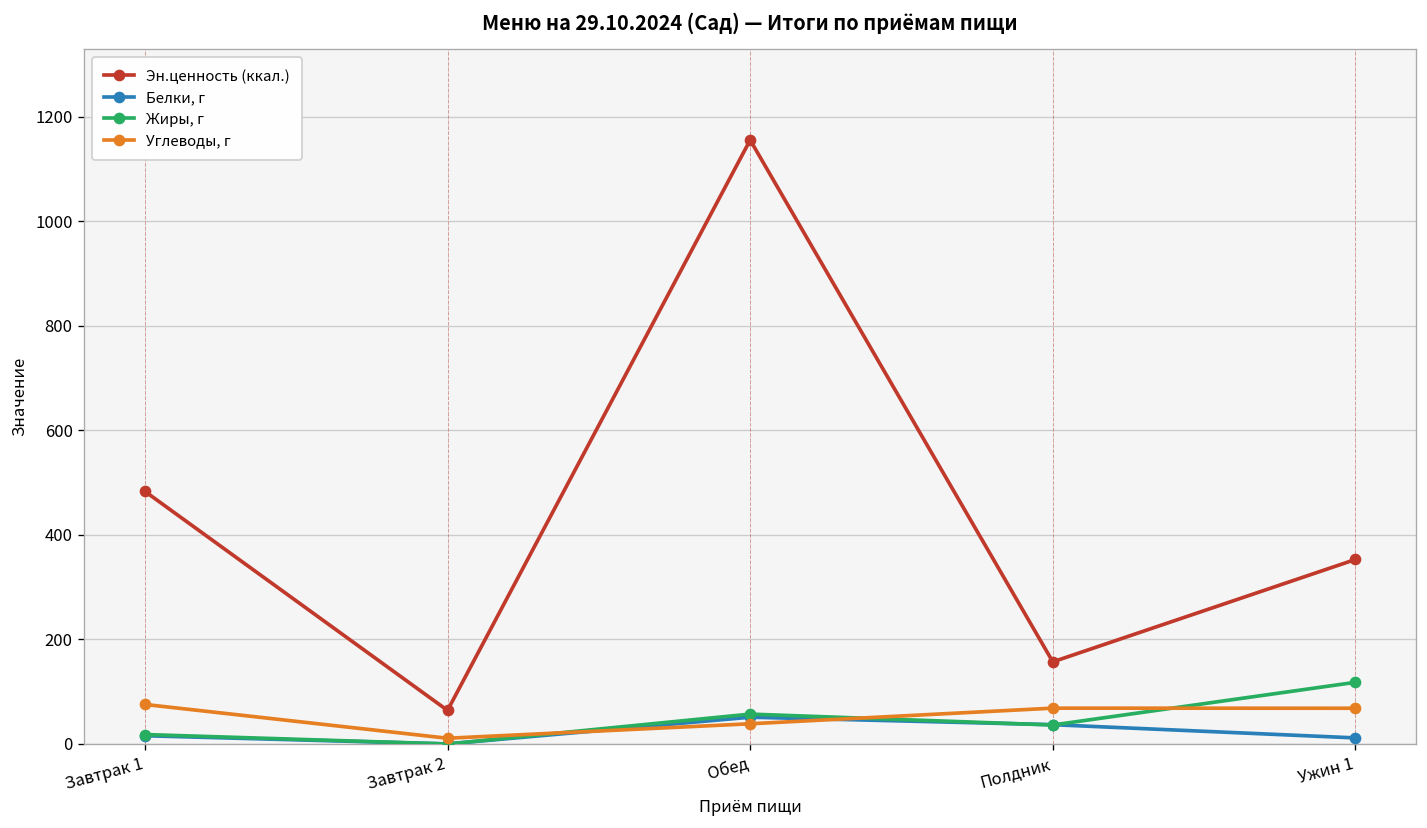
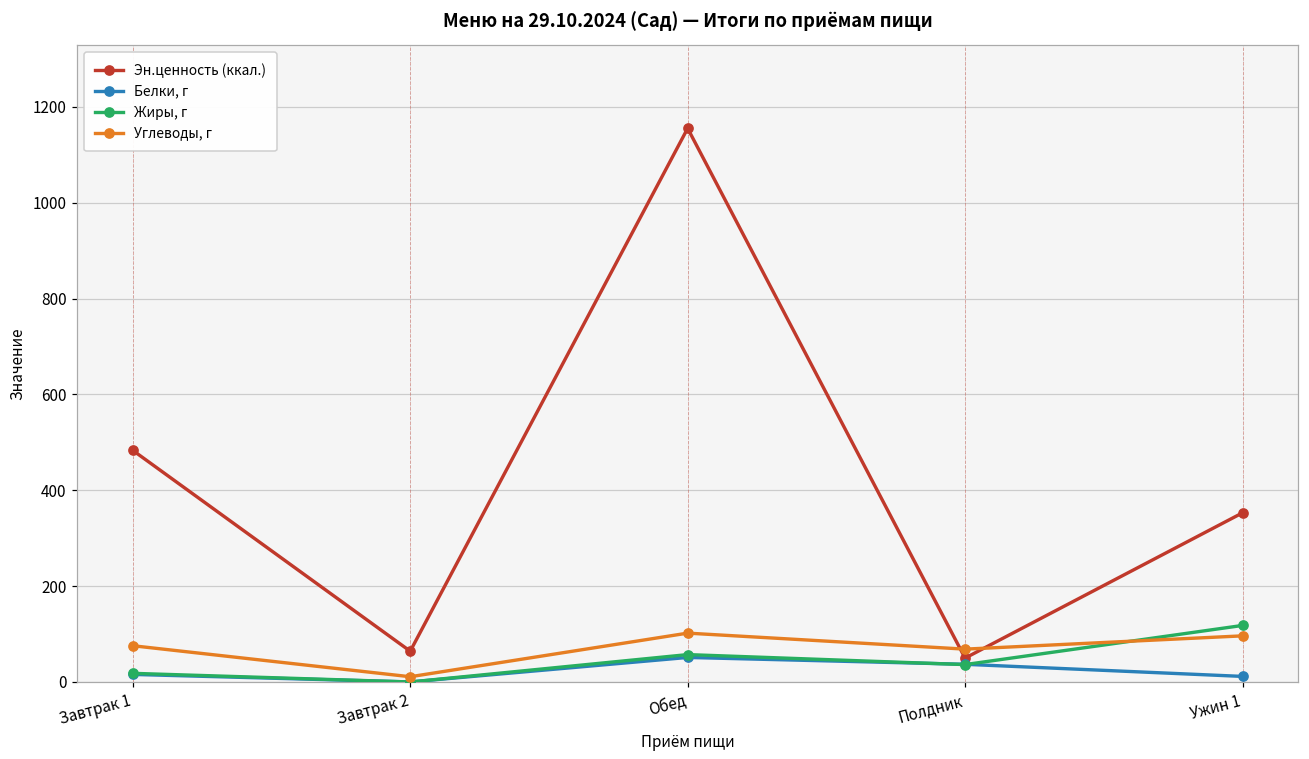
  {
    "Эн.ценность (ккал.)": {
      "Завтрак 1": 480,
      "Завтрак 2": 60,
      "Обед": 1160,
-     "Полдник": 160,
+     "Полдник": 50,
      "Ужин 1": 350
    },
    "Белки, г": {
      "Обед": 50,
      "Ужин 1": 10
    },
    "Жиры, г": {
      "Обед": 60,
      "Ужин 1": 120
    },
    "Углеводы, г": {
      "Завтрак 1": 80,
      "Завтрак 2": 10,
-     "Обед": 40,
+     "Обед": 100,
      "Полдник": 70,
-     "Ужин 1": 70
+     "Ужин 1": 100
    }
  }
